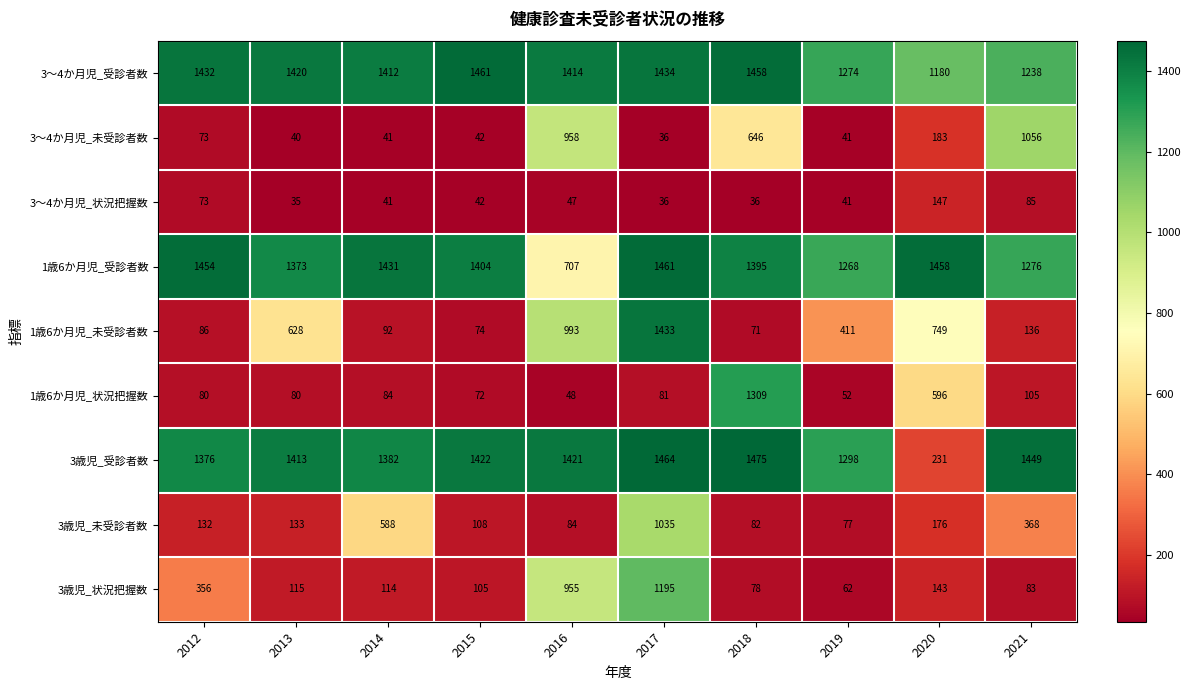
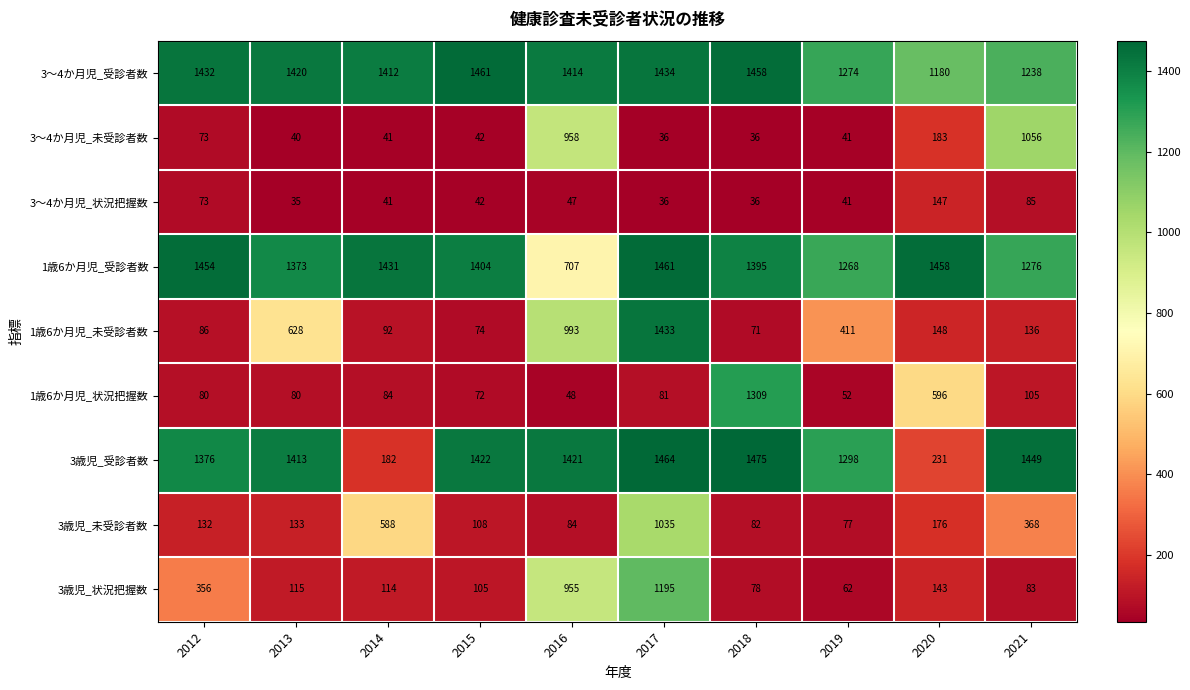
  {
    "3～4か月児_受診者数": {
      "2012": 1432,
      "2013": 1420,
      "2014": 1412,
      "2015": 1461,
      "2016": 1414,
      "2017": 1434,
      "2018": 1458,
      "2019": 1274,
      "2020": 1180,
      "2021": 1238
    },
    "3～4か月児_未受診者数": {
      "2012": 73,
      "2013": 40,
      "2014": 41,
      "2015": 42,
      "2016": 958,
      "2017": 36,
-     "2018": 646,
+     "2018": 36,
      "2019": 41,
      "2020": 183,
      "2021": 1056
    },
    "3～4か月児_状況把握数": {
      "2012": 73,
      "2013": 35,
      "2014": 41,
      "2015": 42,
      "2016": 47,
      "2017": 36,
      "2018": 36,
      "2019": 41,
      "2020": 147,
      "2021": 85
    },
    "1歳6か月児_受診者数": {
      "2012": 1454,
      "2013": 1373,
      "2014": 1431,
      "2015": 1404,
      "2016": 707,
      "2017": 1461,
      "2018": 1395,
      "2019": 1268,
      "2020": 1458,
      "2021": 1276
    },
    "1歳6か月児_未受診者数": {
      "2012": 86,
      "2013": 628,
      "2014": 92,
      "2015": 74,
      "2016": 993,
      "2017": 1433,
      "2018": 71,
      "2019": 411,
-     "2020": 749,
+     "2020": 148,
      "2021": 136
    },
    "1歳6か月児_状況把握数": {
      "2012": 80,
      "2013": 80,
      "2014": 84,
      "2015": 72,
      "2016": 48,
      "2017": 81,
      "2018": 1309,
      "2019": 52,
      "2020": 596,
      "2021": 105
    },
    "3歳児_受診者数": {
      "2012": 1376,
      "2013": 1413,
-     "2014": 1382,
+     "2014": 182,
      "2015": 1422,
      "2016": 1421,
      "2017": 1464,
      "2018": 1475,
      "2019": 1298,
      "2020": 231,
      "2021": 1449
    },
    "3歳児_未受診者数": {
      "2012": 132,
      "2013": 133,
      "2014": 588,
      "2015": 108,
      "2016": 84,
      "2017": 1035,
      "2018": 82,
      "2019": 77,
      "2020": 176,
      "2021": 368
    },
    "3歳児_状況把握数": {
      "2012": 356,
      "2013": 115,
      "2014": 114,
      "2015": 105,
      "2016": 955,
      "2017": 1195,
      "2018": 78,
      "2019": 62,
      "2020": 143,
      "2021": 83
    }
  }
